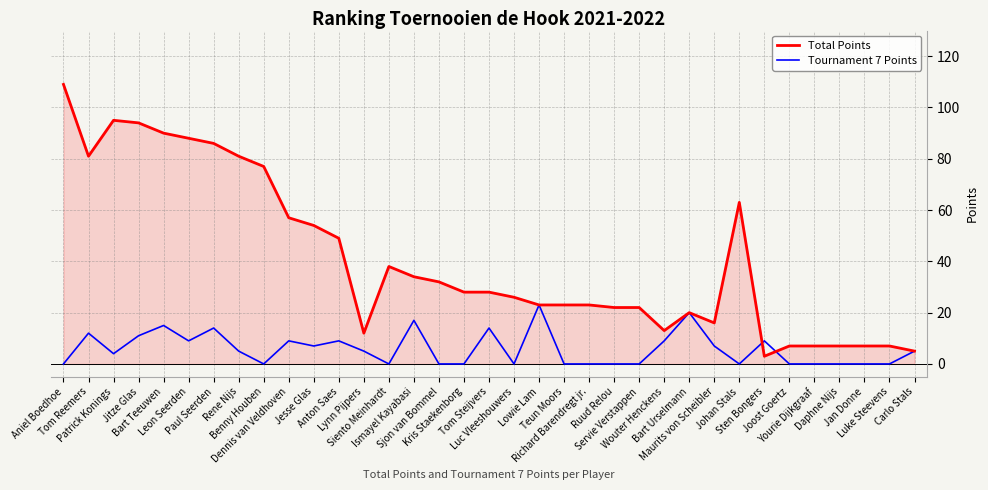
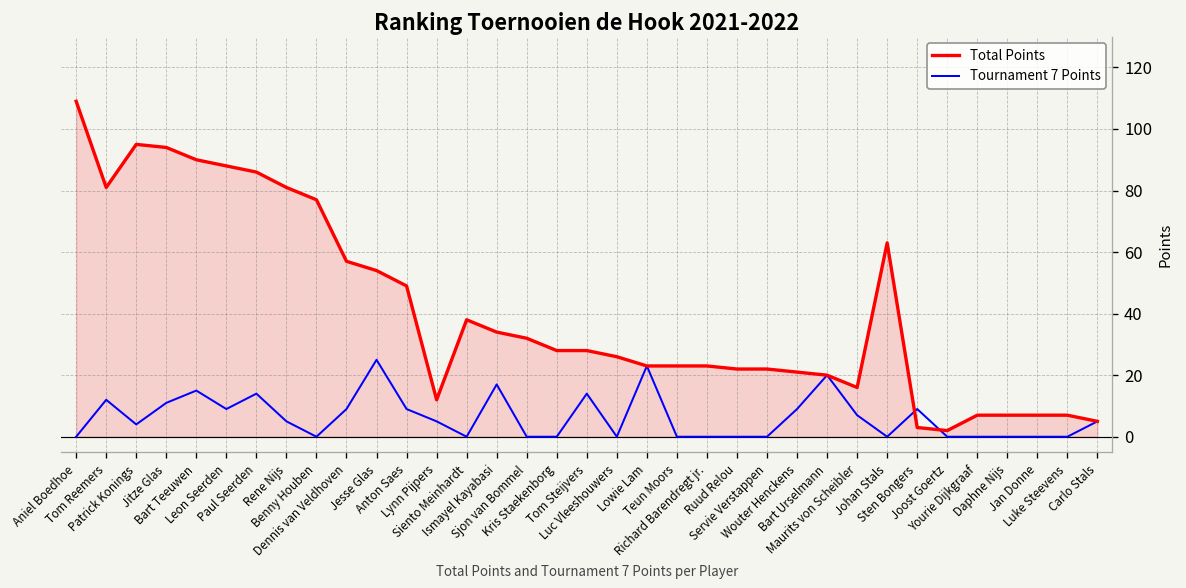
  {
    "Total Points": {
      "Aniel Boedhoe": 109,
      "Tom Reemers": 81,
      "Patrick Konings": 95,
      "Jitze Glas": 94,
      "Bart Teeuwen": 90,
      "Leon Seerden": 88,
      "Paul Seerden": 86,
      "Rene Nijs": 81,
      "Benny Houben": 77,
      "Dennis van Veldhoven": 57,
      "Jesse Glas": 54,
      "Anton Saes": 49,
      "Lynn Pijpers": 12,
      "Siento Meinhardt": 38,
      "Ismayel Kayabasi": 34,
      "Sjon van Bommel": 32,
      "Kris Staekenborg": 28,
      "Tom Steijvers": 28,
      "Luc Vleeshouwers": 26,
      "Teun Moors": 23,
      "Richard Barendregt jr.": 23,
      "Ruud Relou": 22,
      "Servie Verstappen": 22,
-     "Wouter Henckens": 13,
+     "Wouter Henckens": 21,
      "Maurits von Scheibler": 16,
      "Johan Stals": 63,
      "Sten Bongers": 3,
-     "Joost Goertz": 7,
+     "Joost Goertz": 2,
      "Yourie Dijkgraaf": 7,
      "Daphne Nijs": 7,
      "Jan Donne": 7,
      "Luke Steevens": 7
    },
    "Tournament 7 Points": {
      "Aniel Boedhoe": 0,
      "Tom Reemers": 12,
      "Patrick Konings": 4,
      "Jitze Glas": 11,
      "Bart Teeuwen": 15,
      "Leon Seerden": 9,
      "Paul Seerden": 14,
      "Rene Nijs": 5,
      "Benny Houben": 0,
      "Dennis van Veldhoven": 9,
-     "Jesse Glas": 7,
+     "Jesse Glas": 25,
      "Anton Saes": 9,
      "Lynn Pijpers": 5,
      "Siento Meinhardt": 0,
      "Ismayel Kayabasi": 17,
      "Sjon van Bommel": 0,
      "Kris Staekenborg": 0,
      "Tom Steijvers": 14,
      "Luc Vleeshouwers": 0,
      "Teun Moors": 0,
      "Richard Barendregt jr.": 0,
      "Ruud Relou": 0,
      "Servie Verstappen": 0,
      "Wouter Henckens": 9,
      "Maurits von Scheibler": 7,
      "Johan Stals": 0,
      "Sten Bongers": 9,
      "Joost Goertz": 0,
      "Yourie Dijkgraaf": 0,
      "Daphne Nijs": 0,
      "Jan Donne": 0,
      "Luke Steevens": 0
    }
  }
